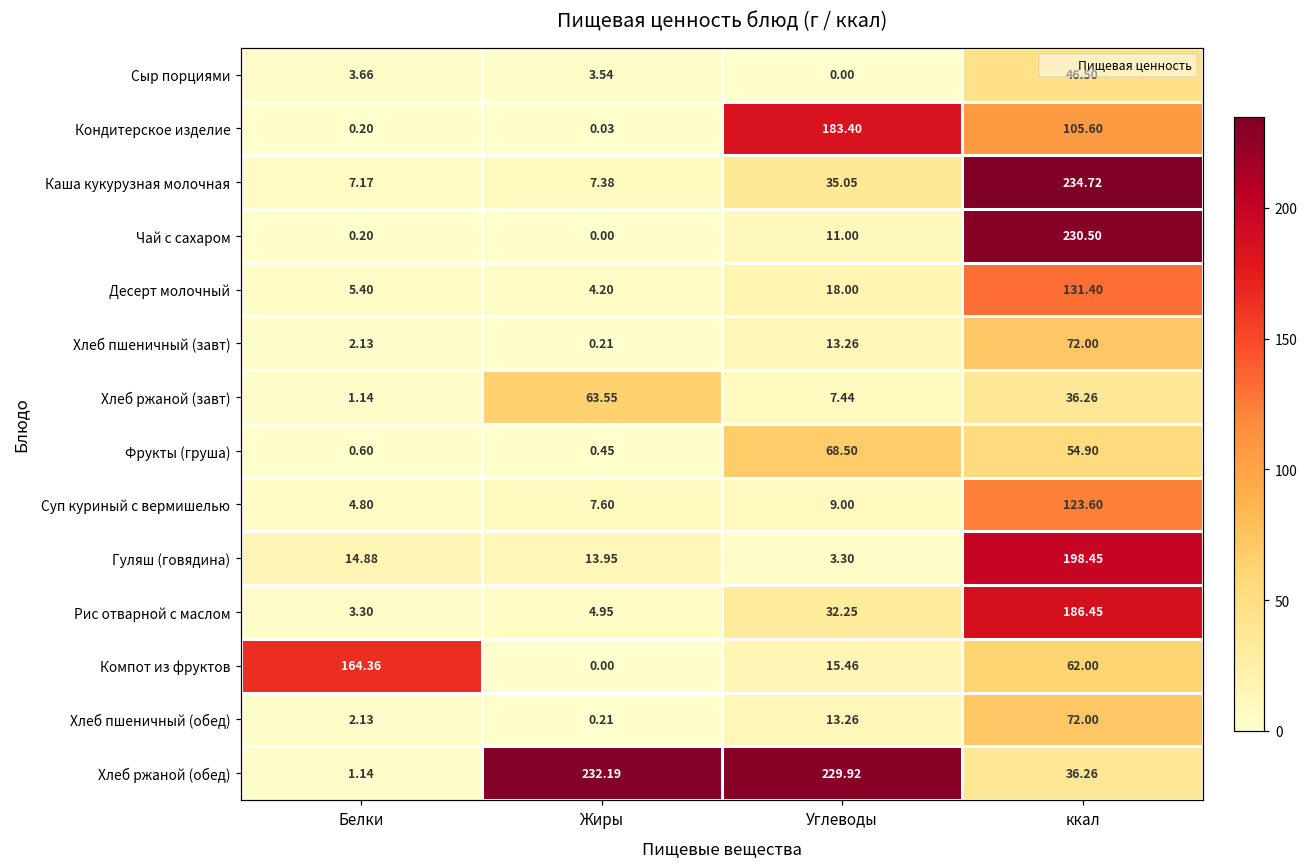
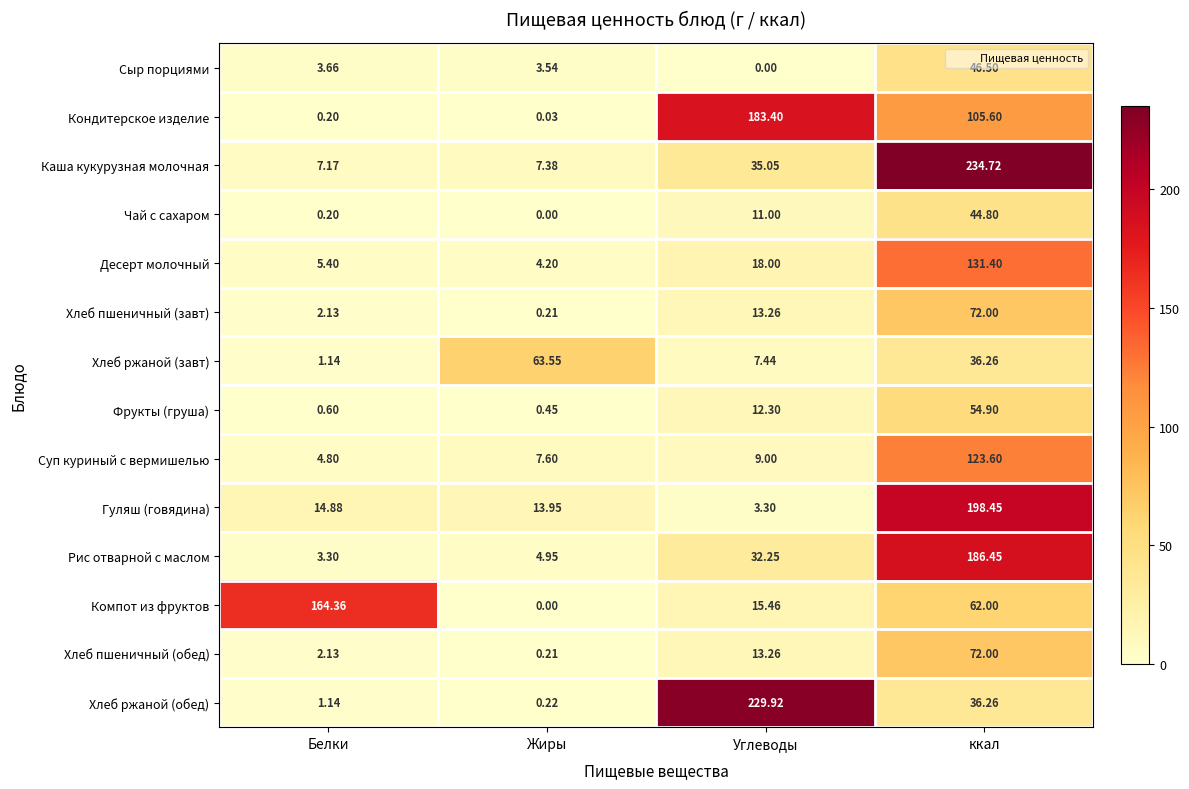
  {
    "Сыр порциями": {
      "Белки": 3.66,
      "Жиры": 3.54,
      "Углеводы": 0.00
    },
    "Кондитерское изделие": {
      "Белки": 0.20,
      "Жиры": 0.03,
      "Углеводы": 183.40,
      "ккал": 105.60
    },
    "Каша кукурузная молочная": {
      "Белки": 7.17,
      "Жиры": 7.38,
      "Углеводы": 35.05,
      "ккал": 234.72
    },
    "Чай с сахаром": {
      "Белки": 0.20,
      "Жиры": 0.00,
      "Углеводы": 11.00,
-     "ккал": 230.50
+     "ккал": 44.80
    },
    "Десерт молочный": {
      "Белки": 5.40,
      "Жиры": 4.20,
      "Углеводы": 18.00,
      "ккал": 131.40
    },
    "Хлеб пшеничный (завт)": {
      "Белки": 2.13,
      "Жиры": 0.21,
      "Углеводы": 13.26,
      "ккал": 72.00
    },
    "Хлеб ржаной (завт)": {
      "Белки": 1.14,
      "Жиры": 63.55,
      "Углеводы": 7.44,
      "ккал": 36.26
    },
    "Фрукты (груша)": {
      "Белки": 0.60,
      "Жиры": 0.45,
-     "Углеводы": 68.50,
+     "Углеводы": 12.30,
      "ккал": 54.90
    },
    "Суп куриный с вермишелью": {
      "Белки": 4.80,
      "Жиры": 7.60,
      "Углеводы": 9.00,
      "ккал": 123.60
    },
    "Гуляш (говядина)": {
      "Белки": 14.88,
      "Жиры": 13.95,
      "Углеводы": 3.30,
      "ккал": 198.45
    },
    "Рис отварной с маслом": {
      "Белки": 3.30,
      "Жиры": 4.95,
      "Углеводы": 32.25,
      "ккал": 186.45
    },
    "Компот из фруктов": {
      "Белки": 164.36,
      "Жиры": 0.00,
      "Углеводы": 15.46,
      "ккал": 62.00
    },
    "Хлеб пшеничный (обед)": {
      "Белки": 2.13,
      "Жиры": 0.21,
      "Углеводы": 13.26,
      "ккал": 72.00
    },
    "Хлеб ржаной (обед)": {
      "Белки": 1.14,
-     "Жиры": 232.19,
+     "Жиры": 0.22,
      "Углеводы": 229.92,
      "ккал": 36.26
    }
  }
